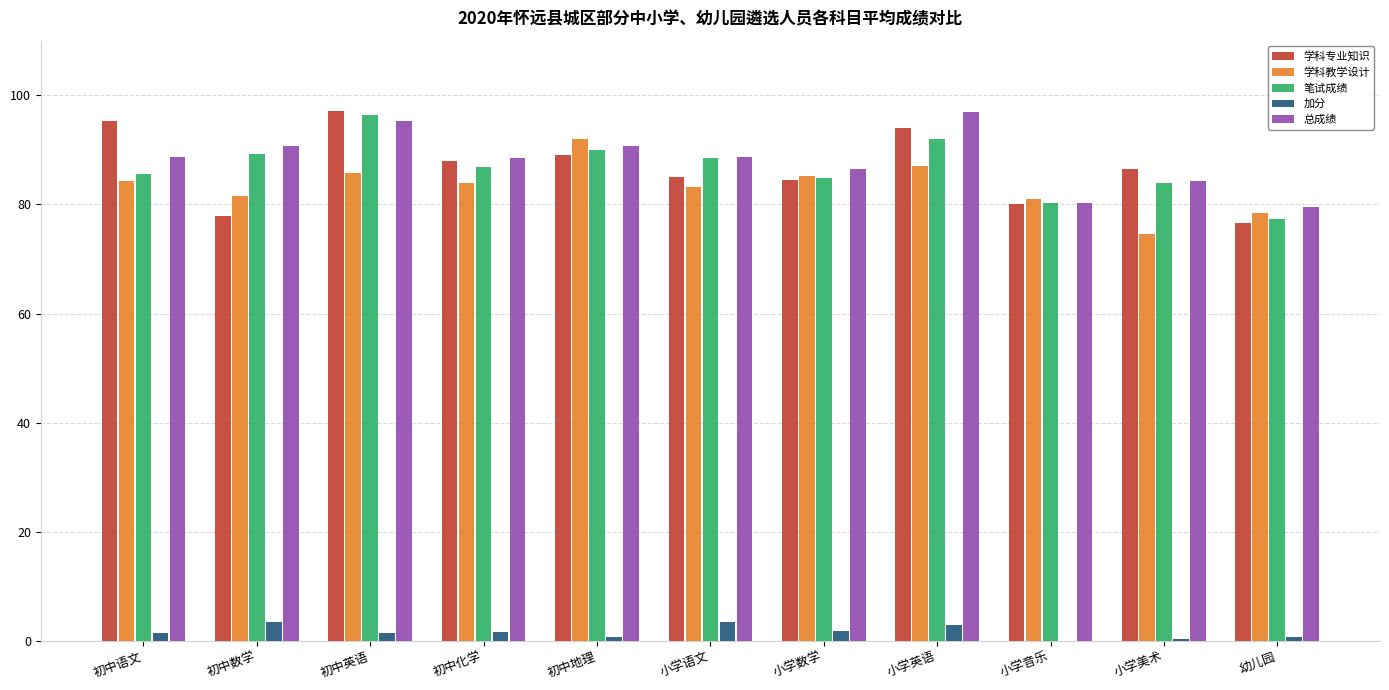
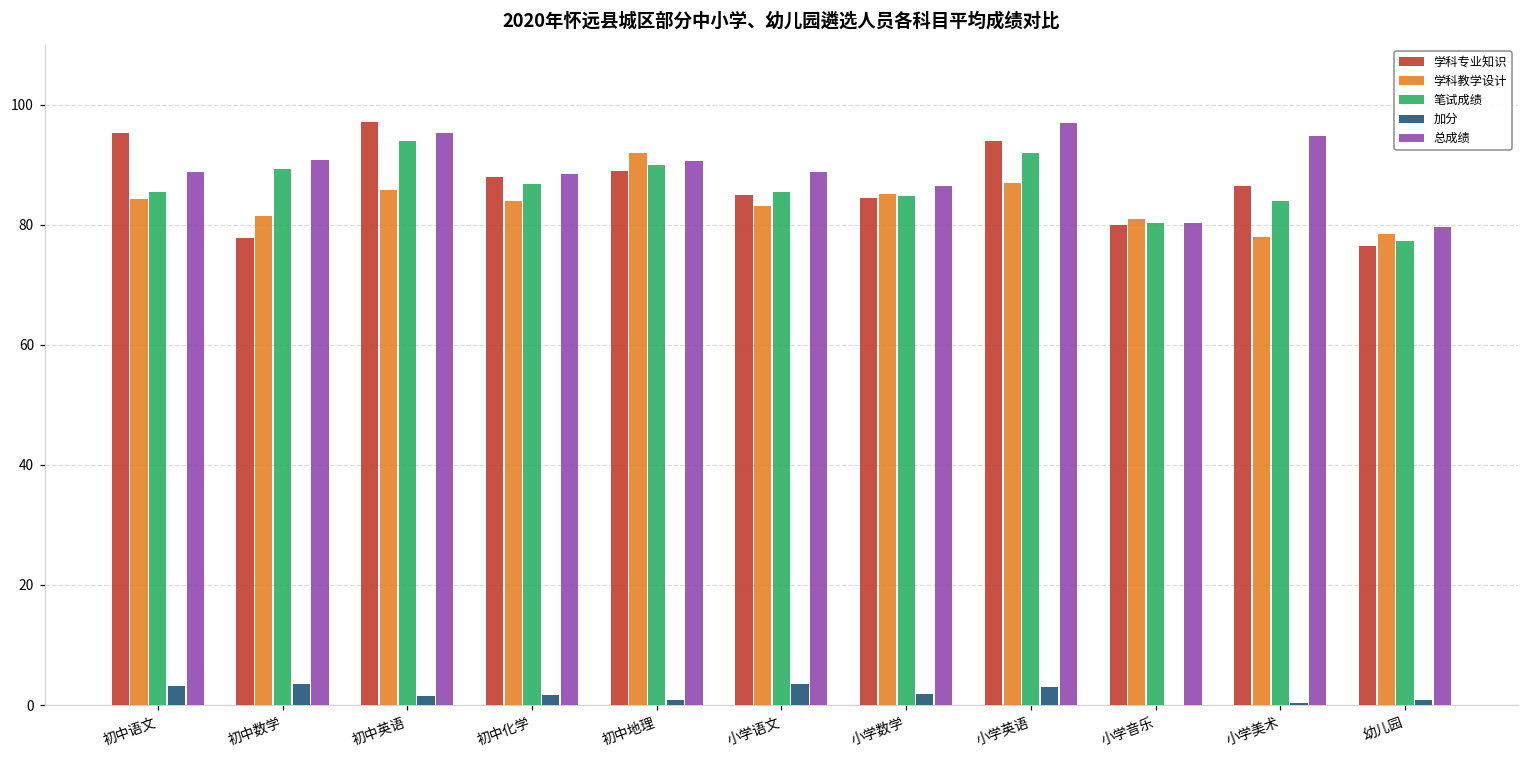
  {
    "学科专业知识": {
      "初中语文": 95,
      "初中数学": 78,
      "初中英语": 97,
      "初中化学": 88,
      "初中地理": 89,
      "小学语文": 85,
      "小学数学": 84,
      "小学英语": 94,
      "小学音乐": 80,
      "小学美术": 87,
      "幼儿园": 77
    },
    "学科教学设计": {
      "初中语文": 84,
      "初中数学": 82,
      "初中英语": 86,
      "初中化学": 84,
      "初中地理": 92,
      "小学语文": 83,
      "小学数学": 85,
      "小学英语": 87,
      "小学音乐": 81,
-     "小学美术": 75,
+     "小学美术": 78,
      "幼儿园": 78
    },
    "笔试成绩": {
      "初中语文": 86,
      "初中数学": 89,
-     "初中英语": 96,
+     "初中英语": 94,
      "初中化学": 87,
      "初中地理": 90,
-     "小学语文": 88,
+     "小学语文": 85,
      "小学数学": 85,
      "小学英语": 92,
      "小学音乐": 80,
      "小学美术": 84,
      "幼儿园": 77
    },
    "加分": {
-     "初中语文": 1,
+     "初中语文": 3,
      "初中数学": 4,
      "初中英语": 2,
      "初中化学": 2,
      "初中地理": 1,
      "小学语文": 3,
      "小学数学": 2,
      "小学英语": 3,
      "小学音乐": 0,
      "幼儿园": 1
    },
    "总成绩": {
      "初中语文": 89,
      "初中数学": 91,
      "初中英语": 95,
      "初中化学": 89,
      "初中地理": 91,
      "小学语文": 89,
      "小学数学": 87,
      "小学英语": 97,
      "小学音乐": 80,
-     "小学美术": 84,
+     "小学美术": 95,
      "幼儿园": 80
    }
  }
